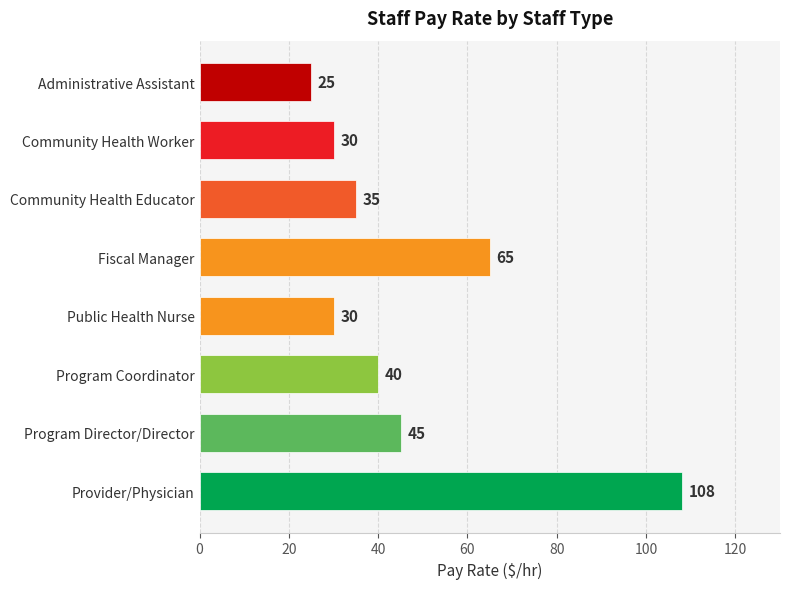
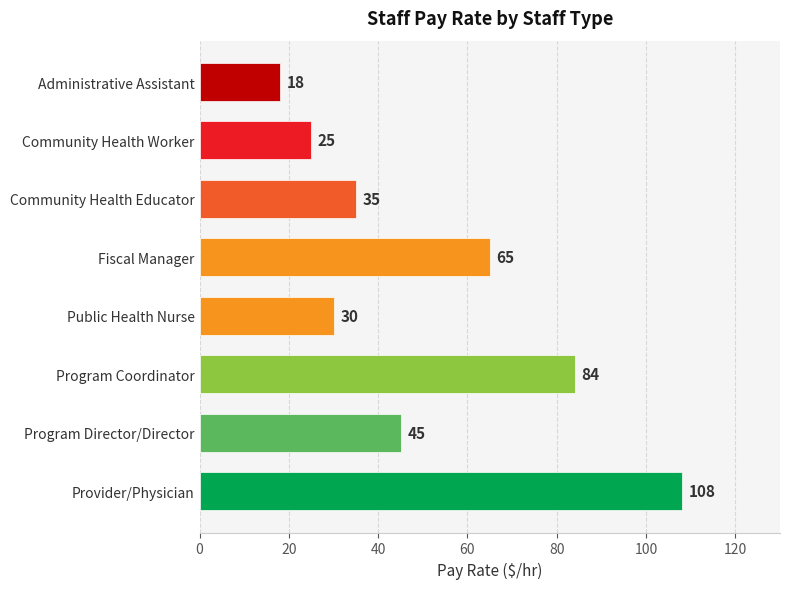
  {
-   "Administrative Assistant": 25,
-   "Community Health Worker": 30,
+   "Administrative Assistant": 18,
+   "Community Health Worker": 25,
    "Community Health Educator": 35,
    "Fiscal Manager": 65,
    "Public Health Nurse": 30,
-   "Program Coordinator": 40,
+   "Program Coordinator": 84,
    "Program Director/Director": 45,
    "Provider/Physician": 108
  }
